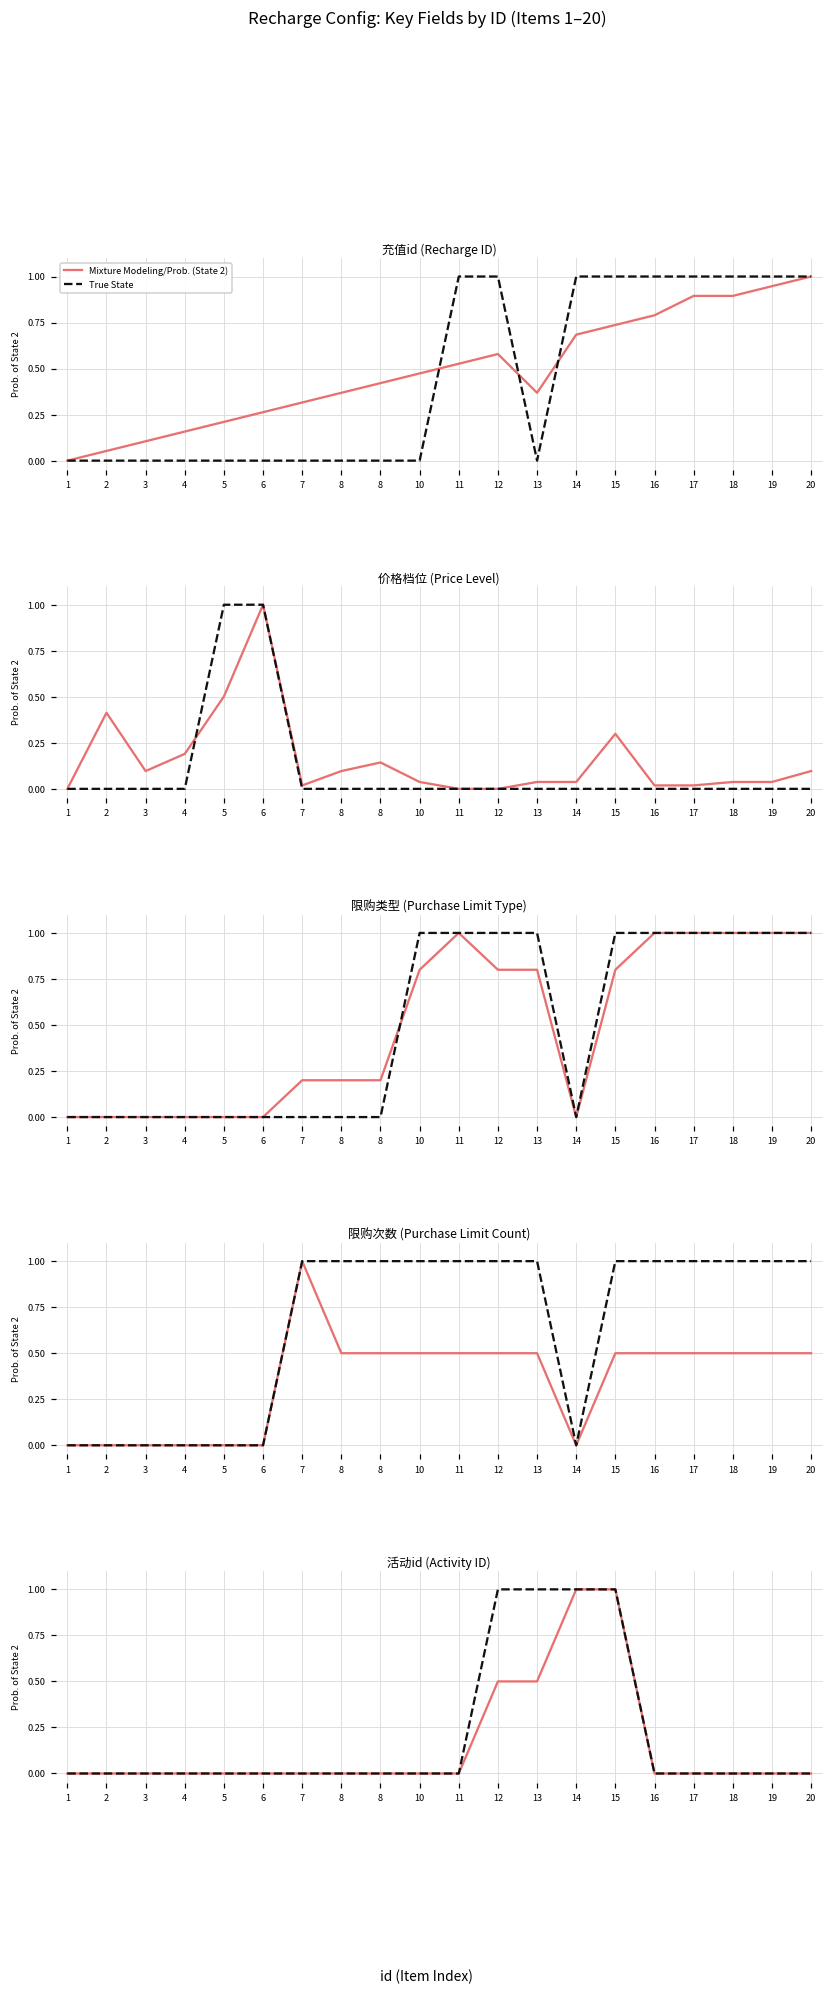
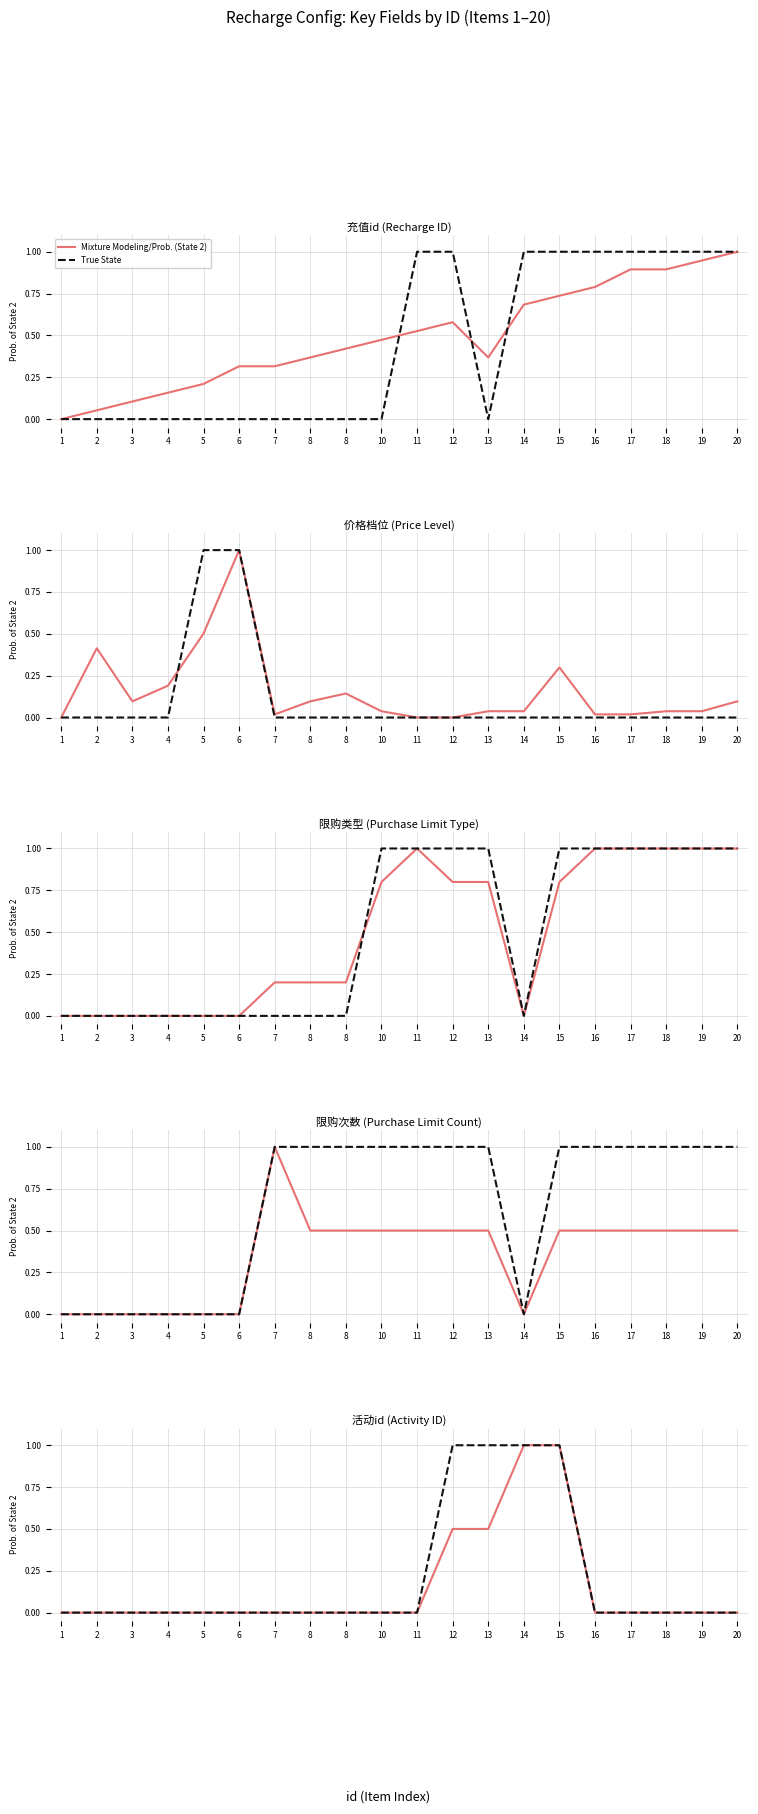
  {
    "充值id (Recharge ID)": {
      "Mixture Modeling/Prob. (State 2)": {
        "2": 0.05,
        "3": 0.11,
        "4": 0.16,
        "5": 0.21,
-       "6": 0.26,
+       "6": 0.32,
        "7": 0.32,
        "10": 0.47,
        "11": 0.53,
        "12": 0.58,
        "13": 0.37,
        "14": 0.68,
        "15": 0.74,
        "16": 0.79,
        "17": 0.89,
        "18": 0.89,
        "19": 0.95
      },
      "True State": {
        "2": 0.00,
        "3": 0.00,
        "4": 0.00,
        "5": 0.00,
        "6": 0.00,
        "7": 0.00,
        "10": 0.00,
        "11": 1.00,
        "12": 1.00,
        "13": 0.00,
        "14": 1.00,
        "15": 1.00,
        "16": 1.00,
        "17": 1.00,
        "18": 1.00,
        "19": 1.00
      }
    },
    "价格档位 (Price Level)": {
      "Mixture Modeling/Prob. (State 2)": {
        "2": 0.41,
        "3": 0.10,
        "4": 0.19,
        "5": 0.50,
        "7": 0.02,
        "10": 0.04,
        "13": 0.04,
        "14": 0.04,
        "15": 0.30,
        "16": 0.02,
        "17": 0.02,
        "18": 0.04,
        "19": 0.04,
        "20": 0.10
      },
      "True State": {
        "2": 0.00,
        "3": 0.00,
        "4": 0.00,
        "5": 1.00,
        "7": 0.00,
        "10": 0.00,
        "13": 0.00,
        "14": 0.00,
        "15": 0.00,
        "16": 0.00,
        "17": 0.00,
        "18": 0.00,
        "19": 0.00,
        "20": 0.00
      }
    },
    "限购类型 (Purchase Limit Type)": {
      "Mixture Modeling/Prob. (State 2)": {
        "7": 0.20,
        "10": 0.80,
        "12": 0.80,
        "13": 0.80,
        "15": 0.80
      },
      "True State": {
        "7": 0.00,
        "10": 1.00,
        "12": 1.00,
        "13": 1.00,
        "15": 1.00
      }
    },
    "限购次数 (Purchase Limit Count)": {
      "Mixture Modeling/Prob. (State 2)": {
        "10": 0.50,
        "11": 0.50,
        "12": 0.50,
        "13": 0.50,
        "15": 0.50,
        "16": 0.50,
        "17": 0.50,
        "18": 0.50,
        "19": 0.50,
        "20": 0.50
      },
      "True State": {
        "10": 1.00,
        "11": 1.00,
        "12": 1.00,
        "13": 1.00,
        "15": 1.00,
        "16": 1.00,
        "17": 1.00,
        "18": 1.00,
        "19": 1.00,
        "20": 1.00
      }
    },
    "活动id (Activity ID)": {
      "Mixture Modeling/Prob. (State 2)": {
        "12": 0.50,
        "13": 0.50
      },
      "True State": {
        "12": 1.00,
        "13": 1.00
      }
    }
  }
